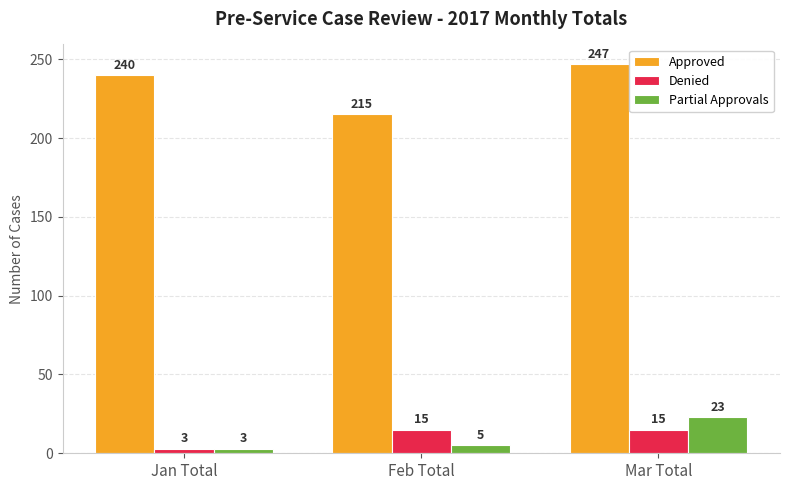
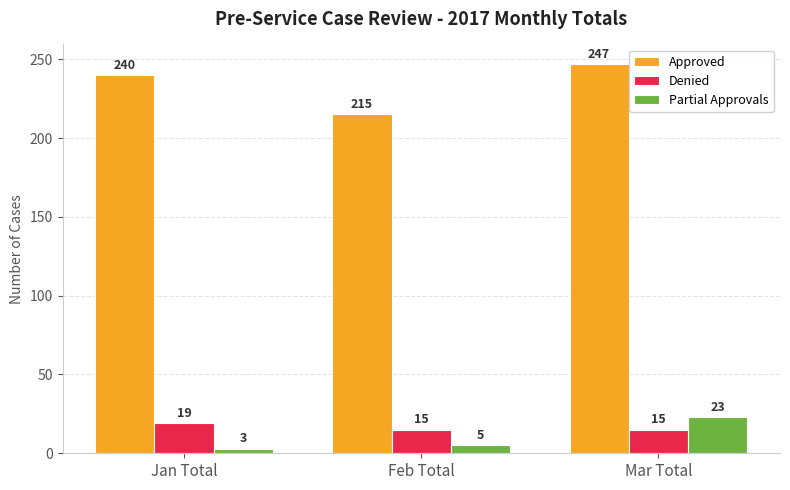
  {
    "Approved": {
      "Jan Total": 240,
      "Feb Total": 215,
      "Mar Total": 247
    },
    "Denied": {
-     "Jan Total": 3,
+     "Jan Total": 19,
      "Feb Total": 15,
      "Mar Total": 15
    },
    "Partial Approvals": {
      "Jan Total": 3,
      "Feb Total": 5,
      "Mar Total": 23
    }
  }
